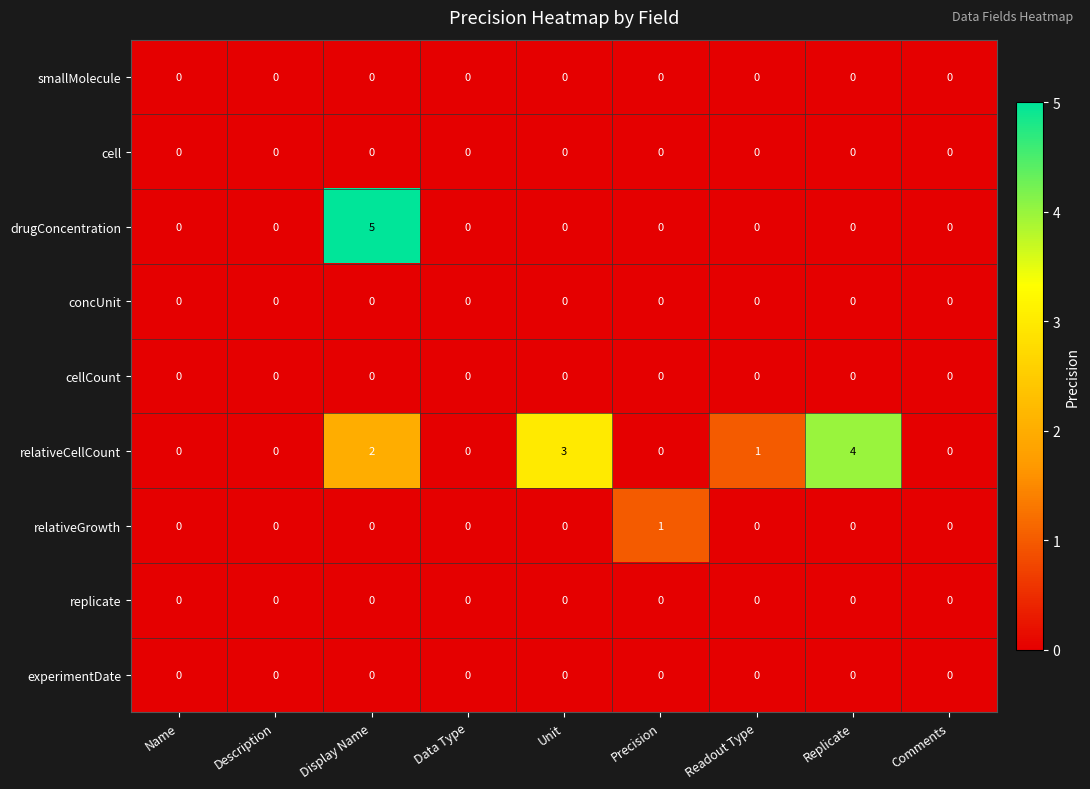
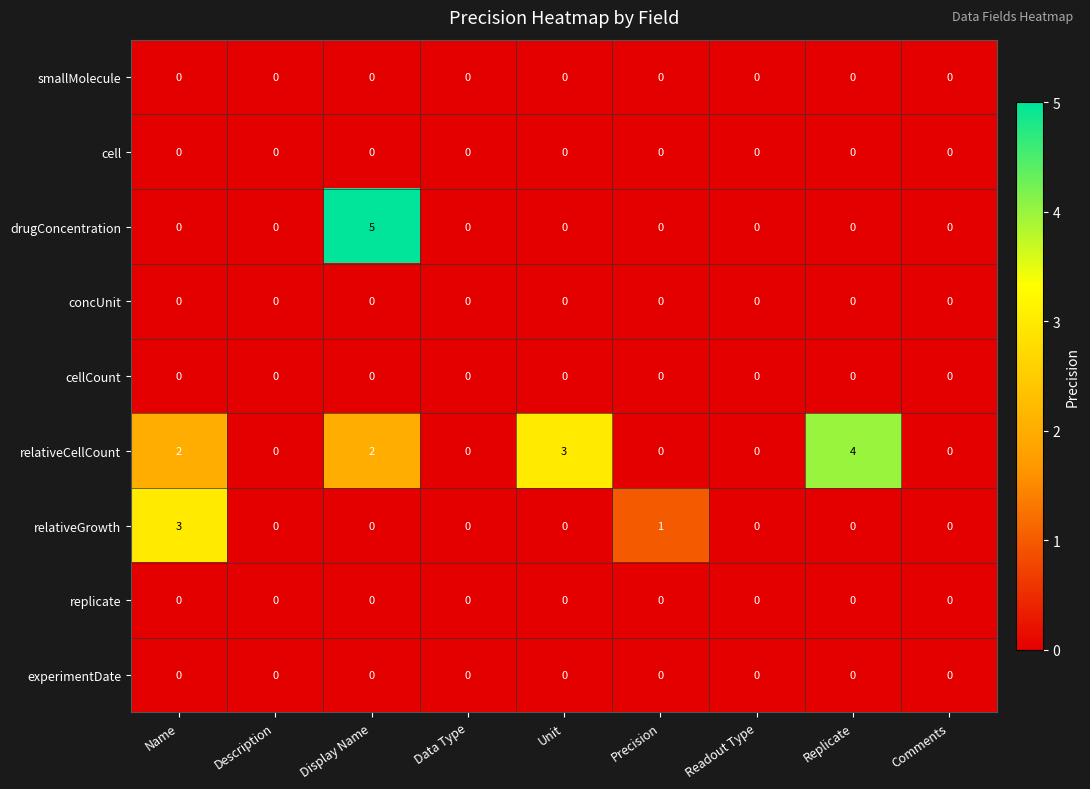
  {
    "smallMolecule": {
      "Name": 0,
      "Description": 0,
      "Display Name": 0,
      "Data Type": 0,
      "Unit": 0,
      "Precision": 0,
      "Readout Type": 0,
      "Replicate": 0,
      "Comments": 0
    },
    "cell": {
      "Name": 0,
      "Description": 0,
      "Display Name": 0,
      "Data Type": 0,
      "Unit": 0,
      "Precision": 0,
      "Readout Type": 0,
      "Replicate": 0,
      "Comments": 0
    },
    "drugConcentration": {
      "Name": 0,
      "Description": 0,
      "Display Name": 5,
      "Data Type": 0,
      "Unit": 0,
      "Precision": 0,
      "Readout Type": 0,
      "Replicate": 0,
      "Comments": 0
    },
    "concUnit": {
      "Name": 0,
      "Description": 0,
      "Display Name": 0,
      "Data Type": 0,
      "Unit": 0,
      "Precision": 0,
      "Readout Type": 0,
      "Replicate": 0,
      "Comments": 0
    },
    "cellCount": {
      "Name": 0,
      "Description": 0,
      "Display Name": 0,
      "Data Type": 0,
      "Unit": 0,
      "Precision": 0,
      "Readout Type": 0,
      "Replicate": 0,
      "Comments": 0
    },
    "relativeCellCount": {
-     "Name": 0,
+     "Name": 2,
      "Description": 0,
      "Display Name": 2,
      "Data Type": 0,
      "Unit": 3,
      "Precision": 0,
-     "Readout Type": 1,
+     "Readout Type": 0,
      "Replicate": 4,
      "Comments": 0
    },
    "relativeGrowth": {
-     "Name": 0,
+     "Name": 3,
      "Description": 0,
      "Display Name": 0,
      "Data Type": 0,
      "Unit": 0,
      "Precision": 1,
      "Readout Type": 0,
      "Replicate": 0,
      "Comments": 0
    },
    "replicate": {
      "Name": 0,
      "Description": 0,
      "Display Name": 0,
      "Data Type": 0,
      "Unit": 0,
      "Precision": 0,
      "Readout Type": 0,
      "Replicate": 0,
      "Comments": 0
    },
    "experimentDate": {
      "Name": 0,
      "Description": 0,
      "Display Name": 0,
      "Data Type": 0,
      "Unit": 0,
      "Precision": 0,
      "Readout Type": 0,
      "Replicate": 0,
      "Comments": 0
    }
  }
